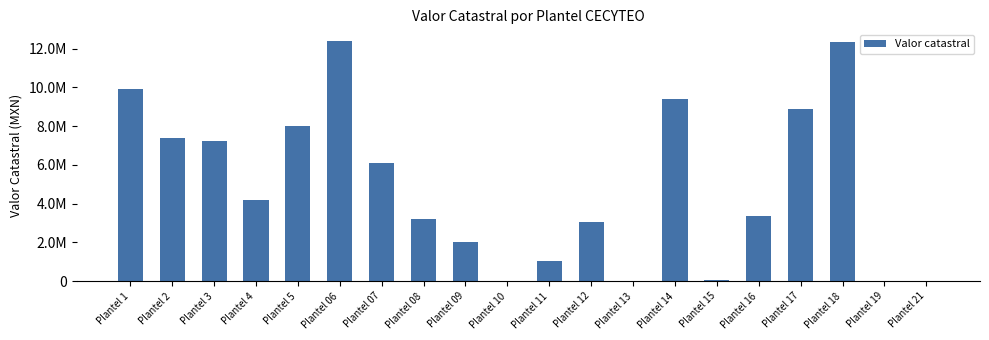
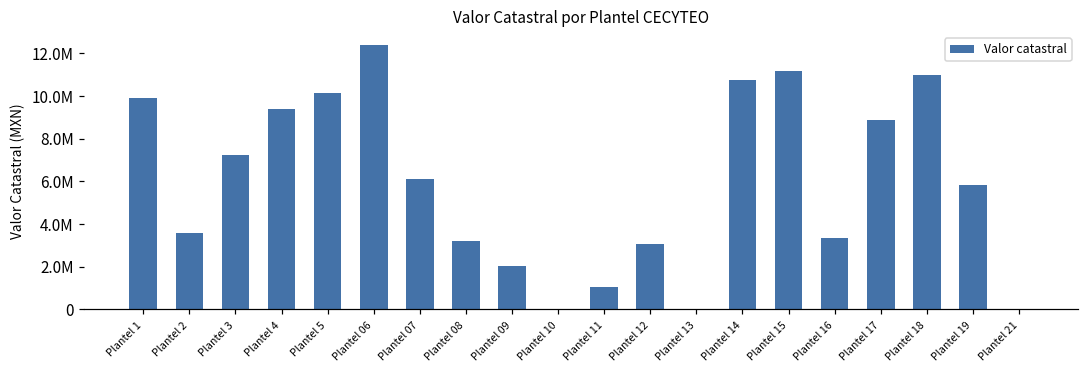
  {
    "Plantel 1": 9900000,
-   "Plantel 2": 7400000,
+   "Plantel 2": 3600000,
    "Plantel 3": 7200000,
-   "Plantel 4": 4200000,
-   "Plantel 5": 8000000,
+   "Plantel 4": 9400000,
+   "Plantel 5": 10200000,
    "Plantel 06": 12400000,
    "Plantel 07": 6100000,
    "Plantel 08": 3200000,
    "Plantel 09": 2000000,
    "Plantel 11": 1100000,
    "Plantel 12": 3100000,
-   "Plantel 14": 9400000,
-   "Plantel 15": 0,
+   "Plantel 14": 10800000,
+   "Plantel 15": 11200000,
    "Plantel 16": 3300000,
    "Plantel 17": 8900000,
-   "Plantel 18": 12300000,
-   "Plantel 19": 0
+   "Plantel 18": 11000000,
+   "Plantel 19": 5800000
  }
